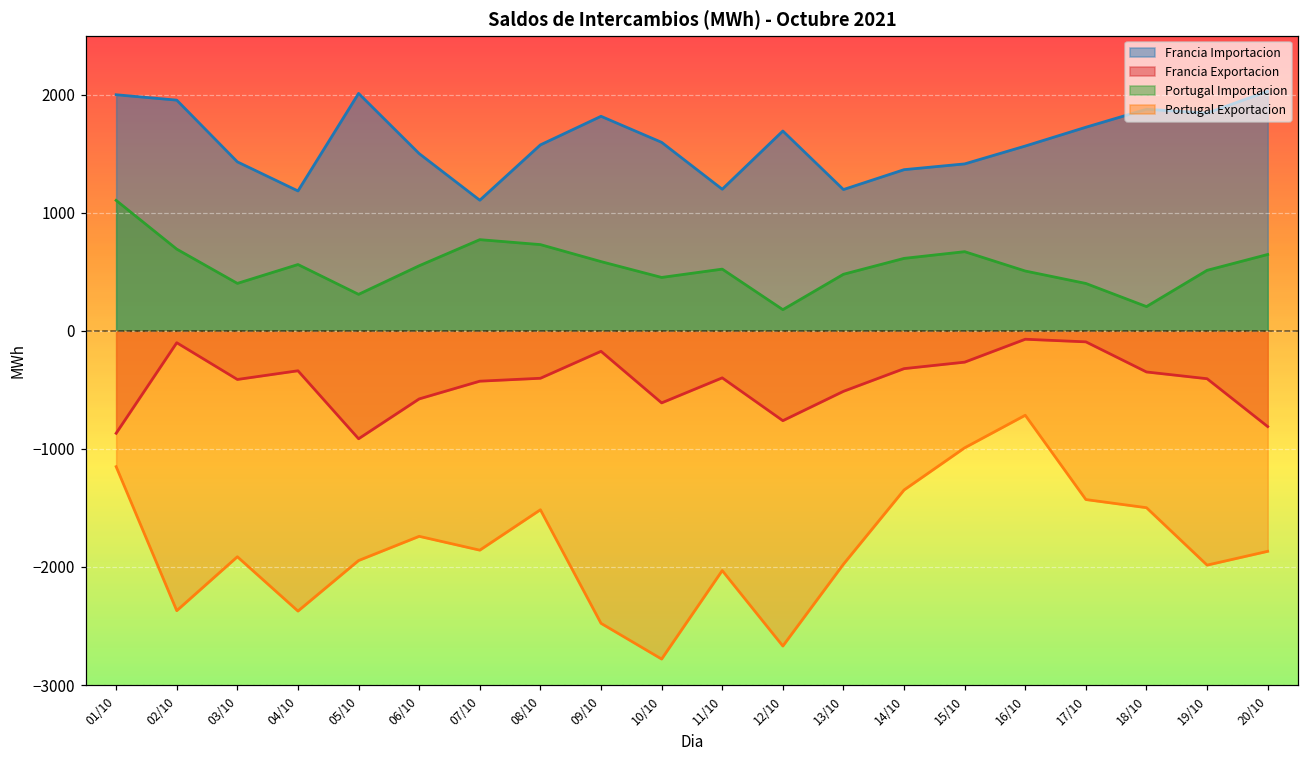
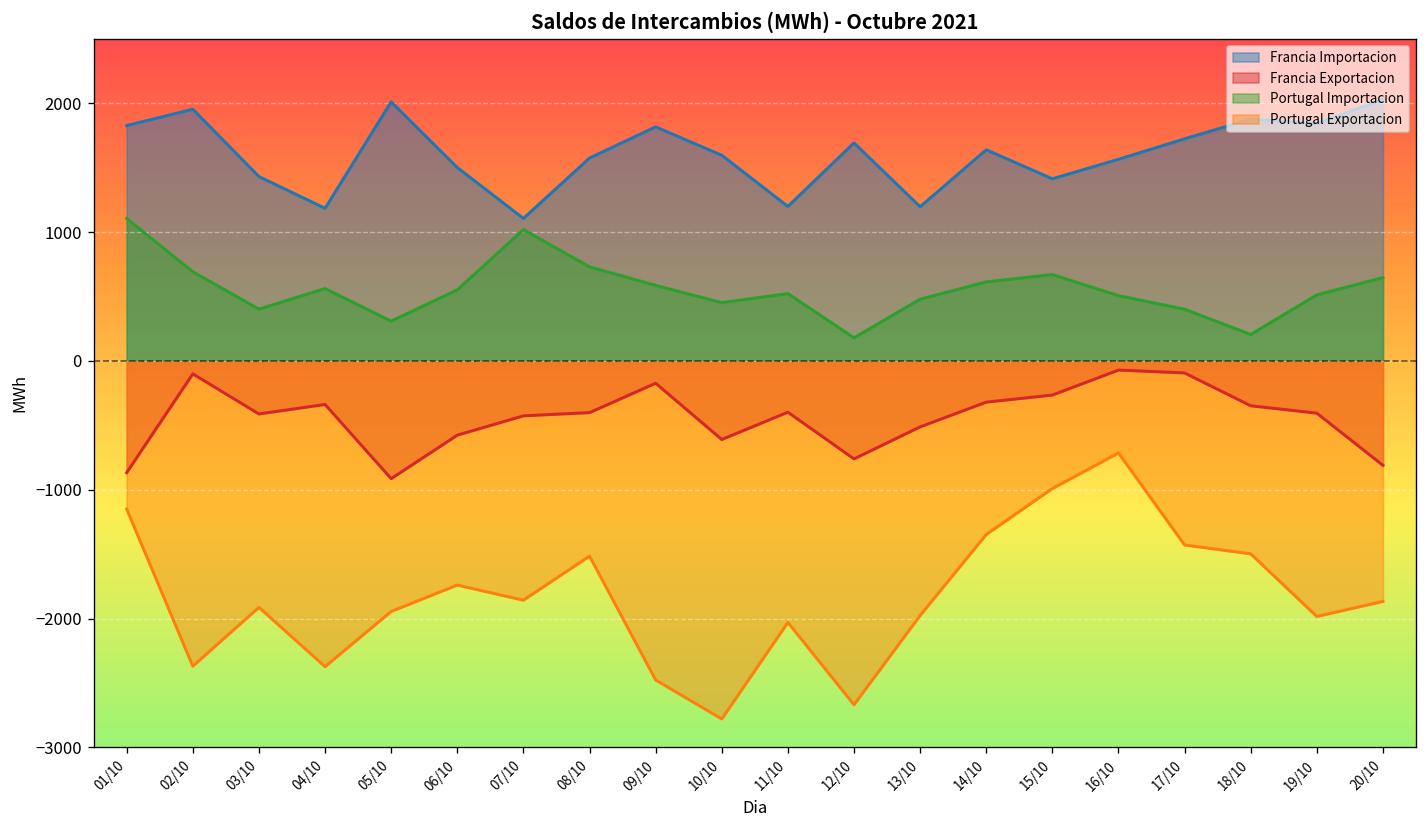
  {
    "Francia Importacion": {
-     "01/10": 2000,
+     "01/10": 1830,
      "02/10": 1950,
      "03/10": 1430,
      "04/10": 1180,
      "05/10": 2010,
      "06/10": 1500,
      "07/10": 1110,
      "08/10": 1570,
      "09/10": 1820,
      "10/10": 1600,
      "11/10": 1200,
      "12/10": 1690,
      "13/10": 1200,
-     "14/10": 1360,
+     "14/10": 1640,
      "15/10": 1410,
      "16/10": 1560,
      "17/10": 1720
    },
    "Portugal Importacion": {
      "01/10": 1100,
      "02/10": 690,
      "03/10": 400,
      "04/10": 560,
      "05/10": 310,
      "06/10": 550,
-     "07/10": 770,
+     "07/10": 1020,
      "08/10": 730,
      "09/10": 590,
      "10/10": 450,
      "11/10": 520,
      "12/10": 180,
      "13/10": 480,
      "14/10": 610,
      "15/10": 670,
      "16/10": 510,
      "17/10": 400,
      "18/10": 210,
      "19/10": 510,
      "20/10": 650
    }
  }
